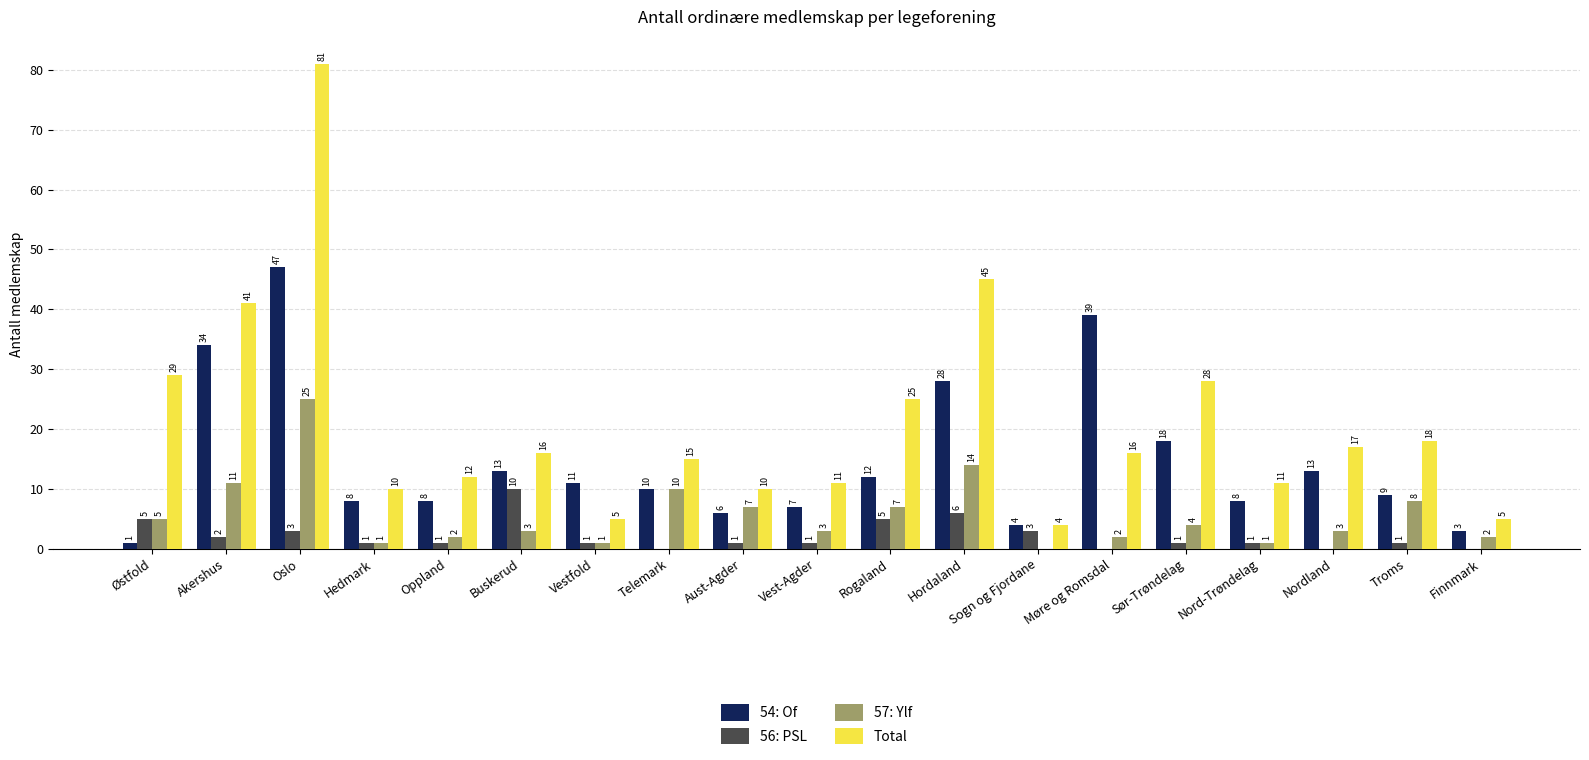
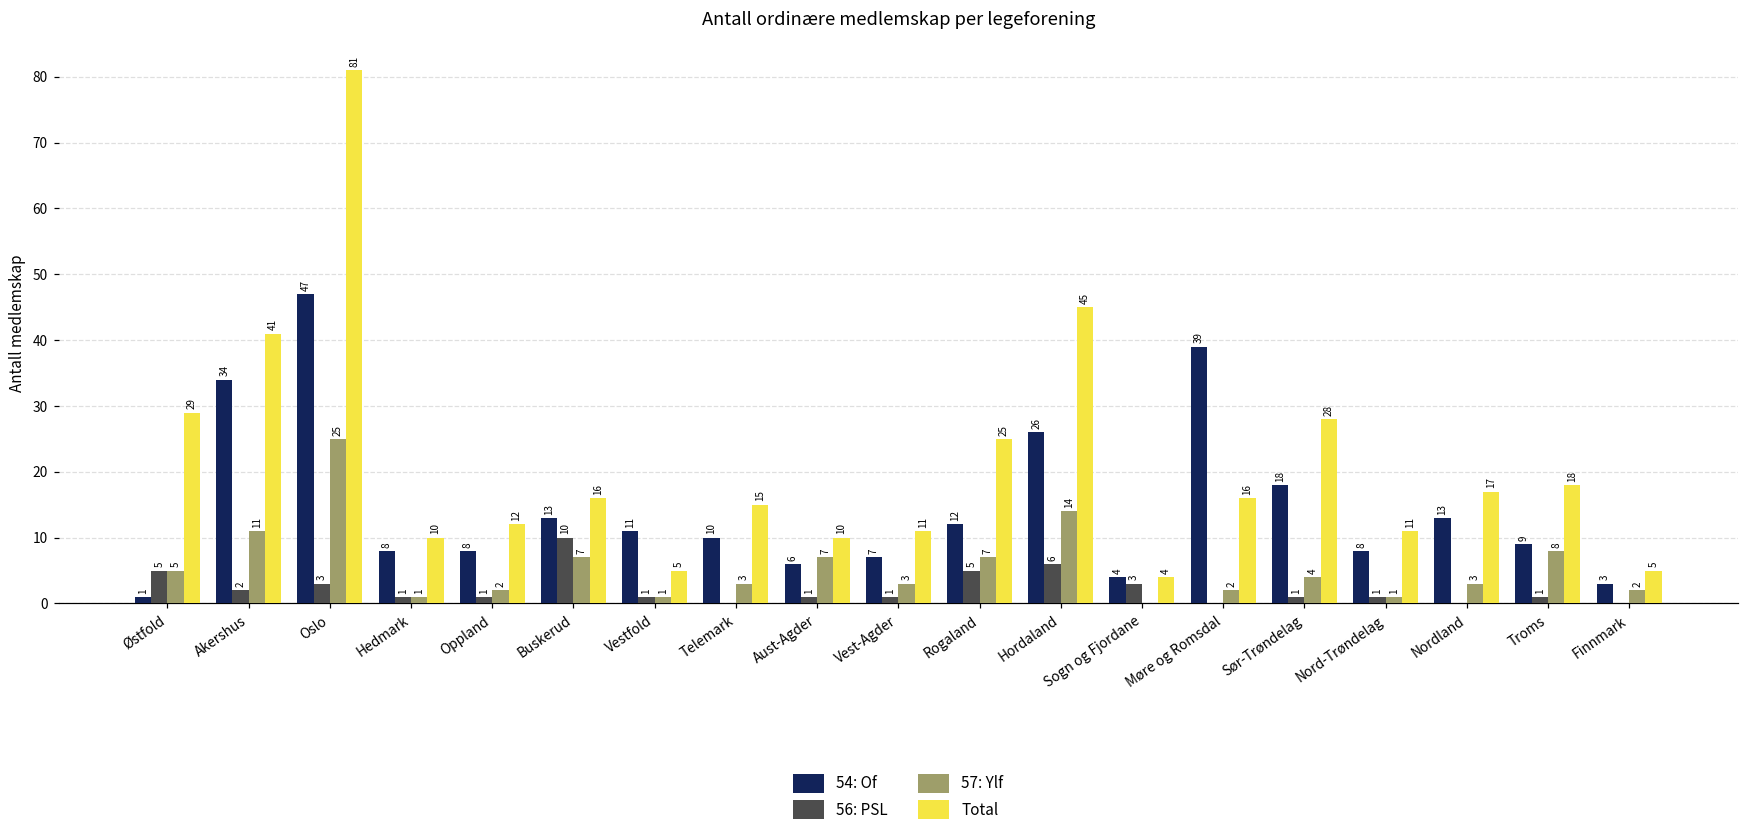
  {
    "54: Of": {
      "Østfold": 1,
      "Akershus": 34,
      "Oslo": 47,
      "Hedmark": 8,
      "Oppland": 8,
      "Buskerud": 13,
      "Vestfold": 11,
      "Telemark": 10,
      "Aust-Agder": 6,
      "Vest-Agder": 7,
      "Rogaland": 12,
-     "Hordaland": 28,
+     "Hordaland": 26,
      "Sogn og Fjordane": 4,
      "Møre og Romsdal": 39,
      "Sør-Trøndelag": 18,
      "Nord-Trøndelag": 8,
      "Nordland": 13,
      "Troms": 9,
      "Finnmark": 3
    },
    "56: PSL": {
      "Østfold": 5,
      "Akershus": 2,
      "Oslo": 3,
      "Hedmark": 1,
      "Oppland": 1,
      "Buskerud": 10,
      "Vestfold": 1,
      "Aust-Agder": 1,
      "Vest-Agder": 1,
      "Rogaland": 5,
      "Hordaland": 6,
      "Sogn og Fjordane": 3,
      "Sør-Trøndelag": 1,
      "Nord-Trøndelag": 1,
      "Troms": 1
    },
    "57: Ylf": {
      "Østfold": 5,
      "Akershus": 11,
      "Oslo": 25,
      "Hedmark": 1,
      "Oppland": 2,
-     "Buskerud": 3,
+     "Buskerud": 7,
      "Vestfold": 1,
-     "Telemark": 10,
+     "Telemark": 3,
      "Aust-Agder": 7,
      "Vest-Agder": 3,
      "Rogaland": 7,
      "Hordaland": 14,
      "Møre og Romsdal": 2,
      "Sør-Trøndelag": 4,
      "Nord-Trøndelag": 1,
      "Nordland": 3,
      "Troms": 8,
      "Finnmark": 2
    },
    "Total": {
      "Østfold": 29,
      "Akershus": 41,
      "Oslo": 81,
      "Hedmark": 10,
      "Oppland": 12,
      "Buskerud": 16,
      "Vestfold": 5,
      "Telemark": 15,
      "Aust-Agder": 10,
      "Vest-Agder": 11,
      "Rogaland": 25,
      "Hordaland": 45,
      "Sogn og Fjordane": 4,
      "Møre og Romsdal": 16,
      "Sør-Trøndelag": 28,
      "Nord-Trøndelag": 11,
      "Nordland": 17,
      "Troms": 18,
      "Finnmark": 5
    }
  }
